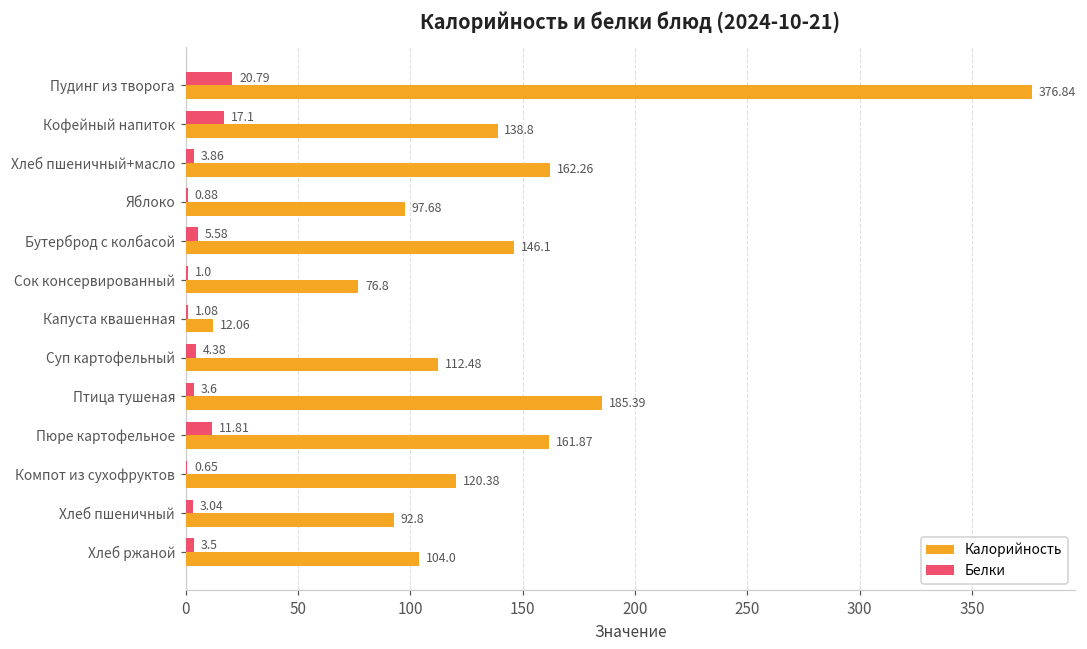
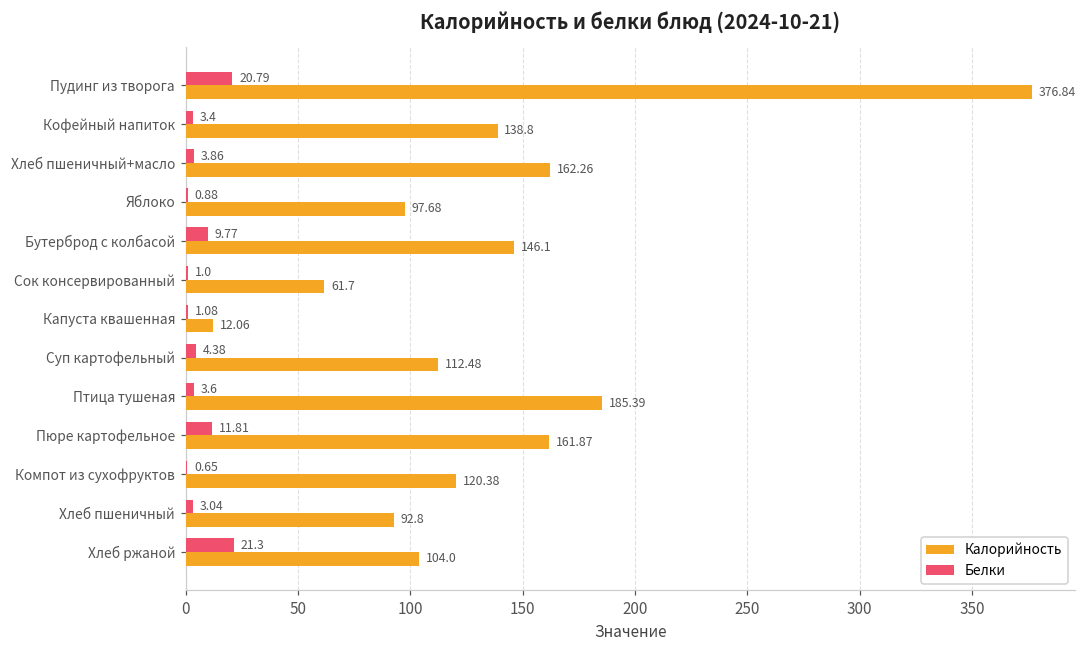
  {
    "Калорийность": {
      "Пудинг из творога": 376.84,
      "Кофейный напиток": 138.8,
      "Хлеб пшеничный+масло": 162.26,
      "Яблоко": 97.68,
      "Бутерброд с колбасой": 146.1,
-     "Сок консервированный": 76.8,
+     "Сок консервированный": 61.7,
      "Капуста квашенная": 12.06,
      "Суп картофельный": 112.48,
      "Птица тушеная": 185.39,
      "Пюре картофельное": 161.87,
      "Компот из сухофруктов": 120.38,
      "Хлеб пшеничный": 92.8,
      "Хлеб ржаной": 104.0
    },
    "Белки": {
      "Пудинг из творога": 20.79,
-     "Кофейный напиток": 17.1,
+     "Кофейный напиток": 3.4,
      "Хлеб пшеничный+масло": 3.86,
      "Яблоко": 0.88,
-     "Бутерброд с колбасой": 5.58,
+     "Бутерброд с колбасой": 9.77,
      "Сок консервированный": 1.0,
      "Капуста квашенная": 1.08,
      "Суп картофельный": 4.38,
      "Птица тушеная": 3.6,
      "Пюре картофельное": 11.81,
      "Компот из сухофруктов": 0.65,
      "Хлеб пшеничный": 3.04,
-     "Хлеб ржаной": 3.5
+     "Хлеб ржаной": 21.3
    }
  }
